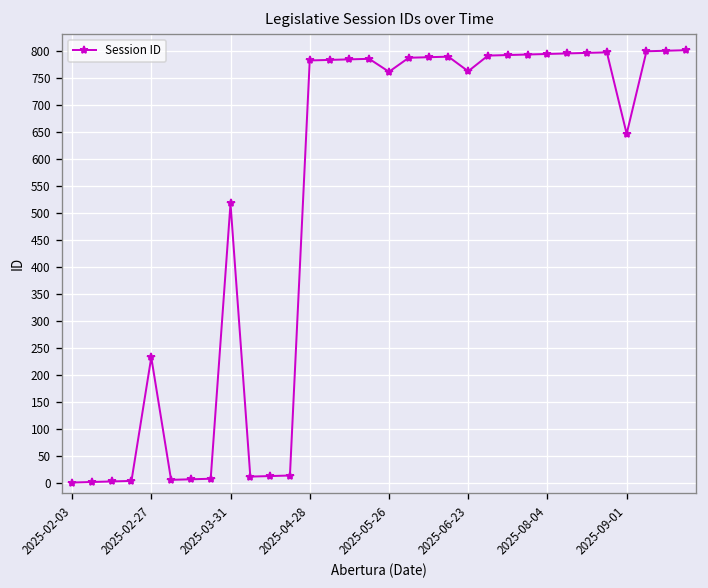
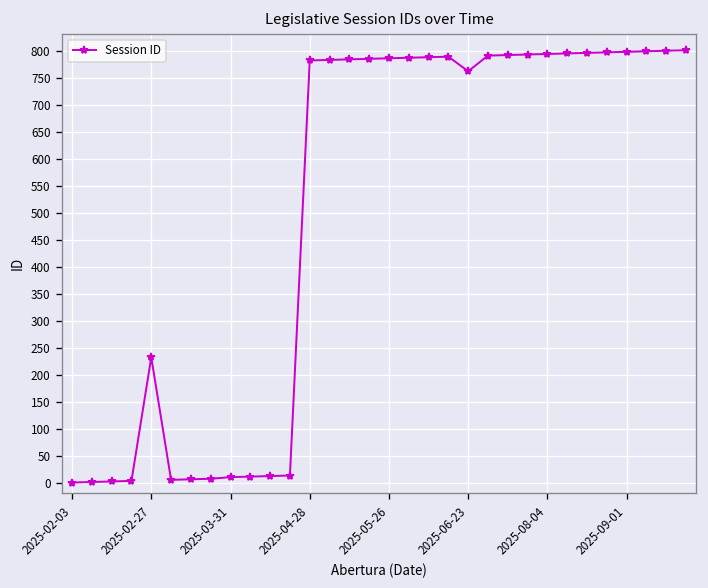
  {
    "2025-02-03": 0,
    "2025-02-27": 230,
-   "2025-03-31": 520,
+   "2025-03-31": 10,
    "2025-04-28": 780,
-   "2025-05-26": 760,
+   "2025-05-26": 790,
    "2025-06-23": 760,
    "2025-08-04": 800,
-   "2025-09-01": 650
+   "2025-09-01": 800
  }
